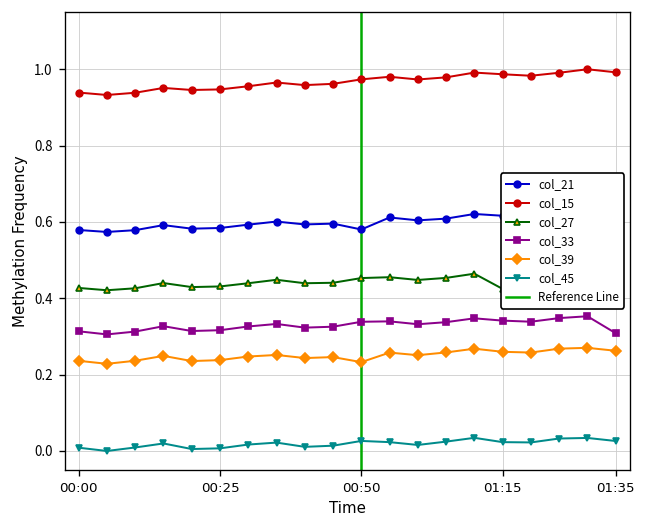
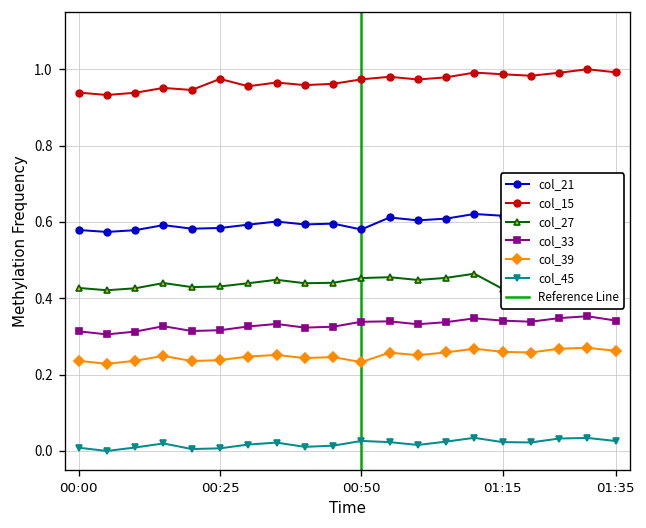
  {
    "col_21": {
      "00:00": 0.58,
      "00:25": 0.58,
      "00:50": 0.58
    },
    "col_15": {
      "00:00": 0.94,
-     "00:25": 0.95,
+     "00:25": 0.97,
      "00:50": 0.97,
      "01:15": 0.99,
      "01:35": 0.99
    },
    "col_27": {
      "00:00": 0.43,
      "00:25": 0.43,
      "00:50": 0.45
    },
    "col_33": {
      "00:00": 0.31,
      "00:25": 0.32,
      "00:50": 0.34,
      "01:15": 0.34,
-     "01:35": 0.31
+     "01:35": 0.34
    },
    "col_39": {
      "00:00": 0.24,
      "00:25": 0.24,
      "00:50": 0.23,
      "01:15": 0.26,
      "01:35": 0.26
    },
    "col_45": {
      "00:00": 0.01,
      "00:25": 0.01,
      "00:50": 0.03,
      "01:15": 0.02,
      "01:35": 0.03
    }
  }
